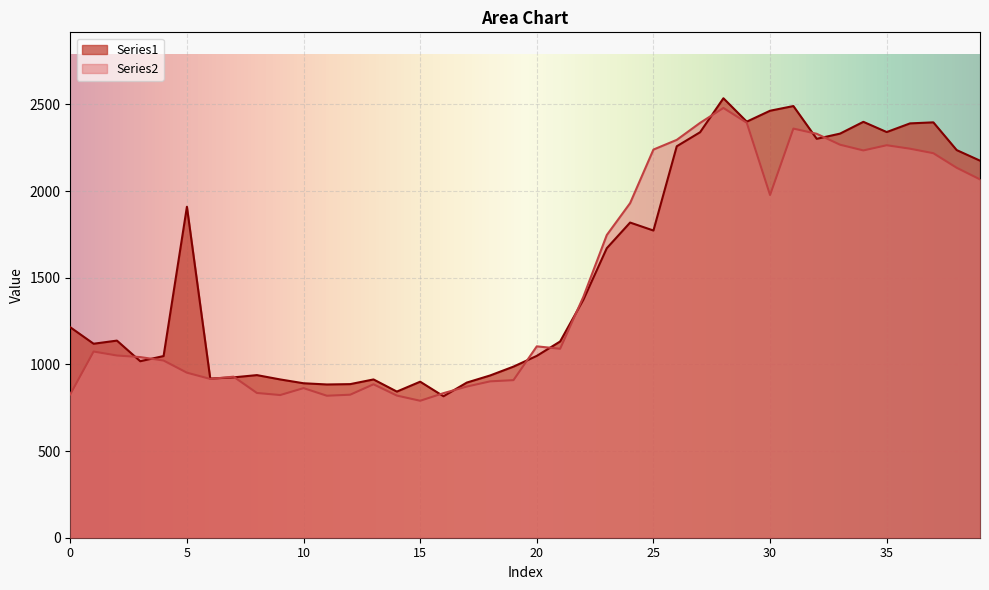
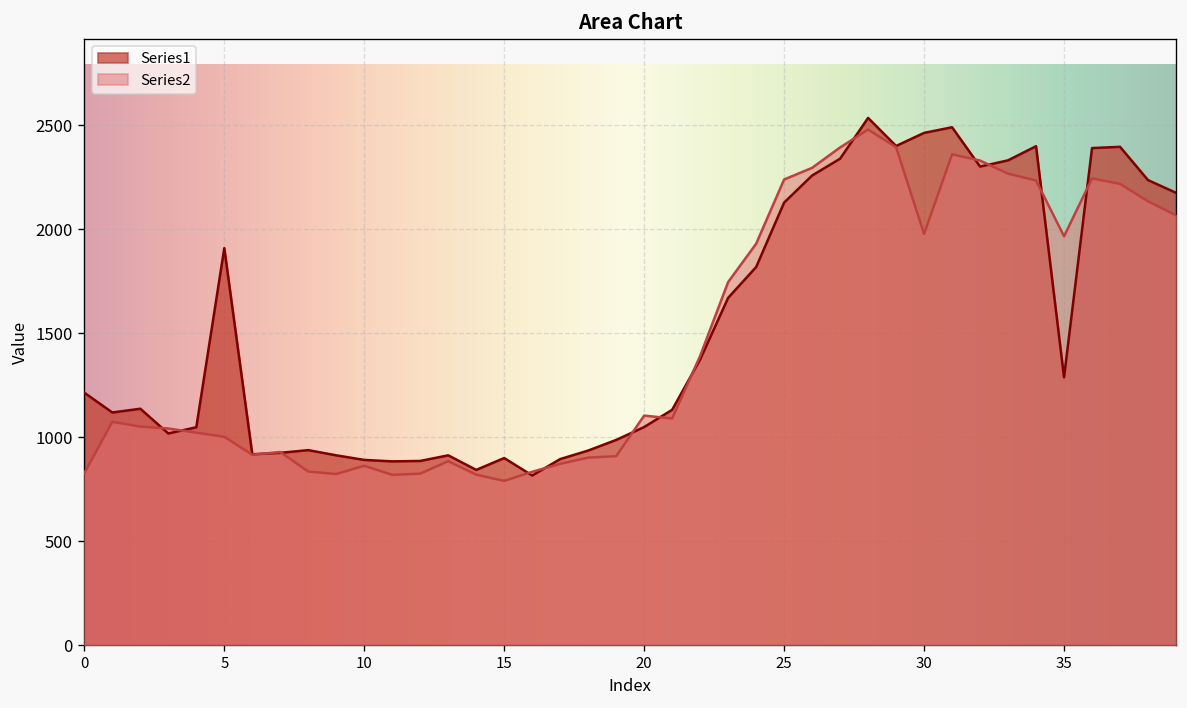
  {
    "Series1": {
      "0": 1210,
      "5": 1910,
      "10": 890,
      "15": 900,
      "20": 1050,
-     "25": 1770,
+     "25": 2130,
      "30": 2460,
-     "35": 2340
+     "35": 1290
    },
    "Series2": {
      "0": 830,
-     "5": 950,
+     "5": 1000,
      "10": 860,
      "15": 790,
      "20": 1100,
      "25": 2240,
      "30": 1980,
-     "35": 2260
+     "35": 1970
    }
  }
